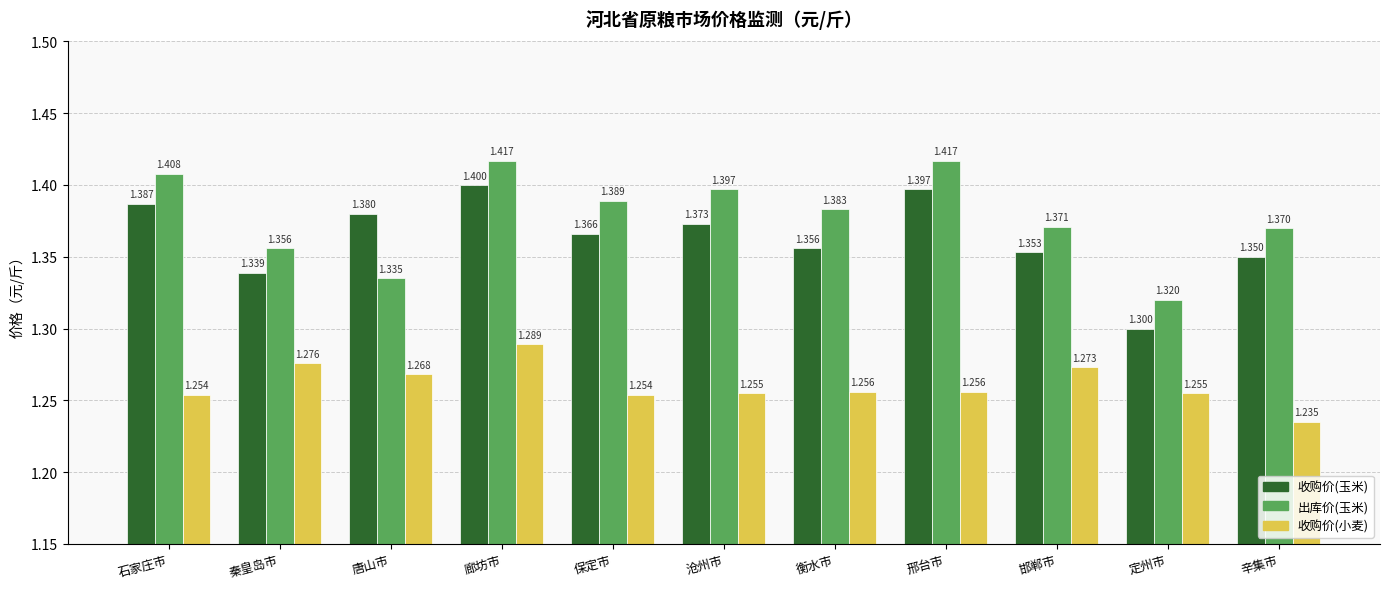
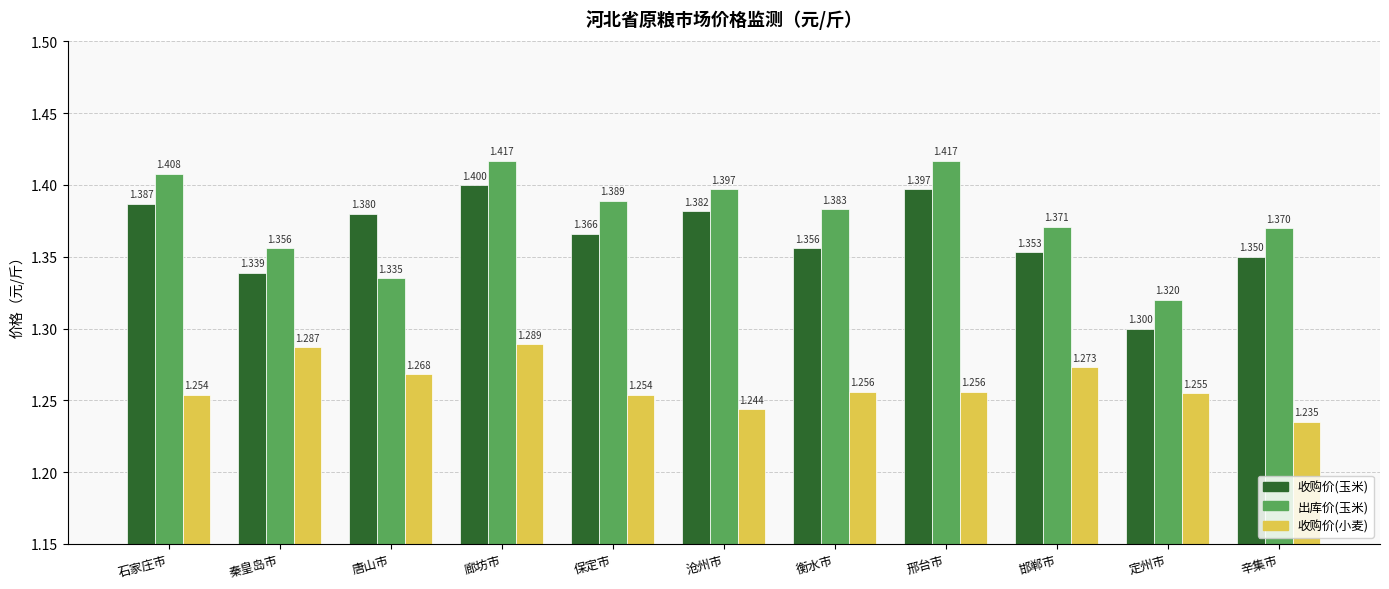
  {
    "收购价(玉米)": {
      "石家庄市": 1.387,
      "秦皇岛市": 1.339,
      "唐山市": 1.380,
      "廊坊市": 1.400,
      "保定市": 1.366,
-     "沧州市": 1.373,
+     "沧州市": 1.382,
      "衡水市": 1.356,
      "邢台市": 1.397,
      "邯郸市": 1.353,
      "定州市": 1.300,
      "辛集市": 1.350
    },
    "出库价(玉米)": {
      "石家庄市": 1.408,
      "秦皇岛市": 1.356,
      "唐山市": 1.335,
      "廊坊市": 1.417,
      "保定市": 1.389,
      "沧州市": 1.397,
      "衡水市": 1.383,
      "邢台市": 1.417,
      "邯郸市": 1.371,
      "定州市": 1.320,
      "辛集市": 1.370
    },
    "收购价(小麦)": {
      "石家庄市": 1.254,
-     "秦皇岛市": 1.276,
+     "秦皇岛市": 1.287,
      "唐山市": 1.268,
      "廊坊市": 1.289,
      "保定市": 1.254,
-     "沧州市": 1.255,
+     "沧州市": 1.244,
      "衡水市": 1.256,
      "邢台市": 1.256,
      "邯郸市": 1.273,
      "定州市": 1.255,
      "辛集市": 1.235
    }
  }
